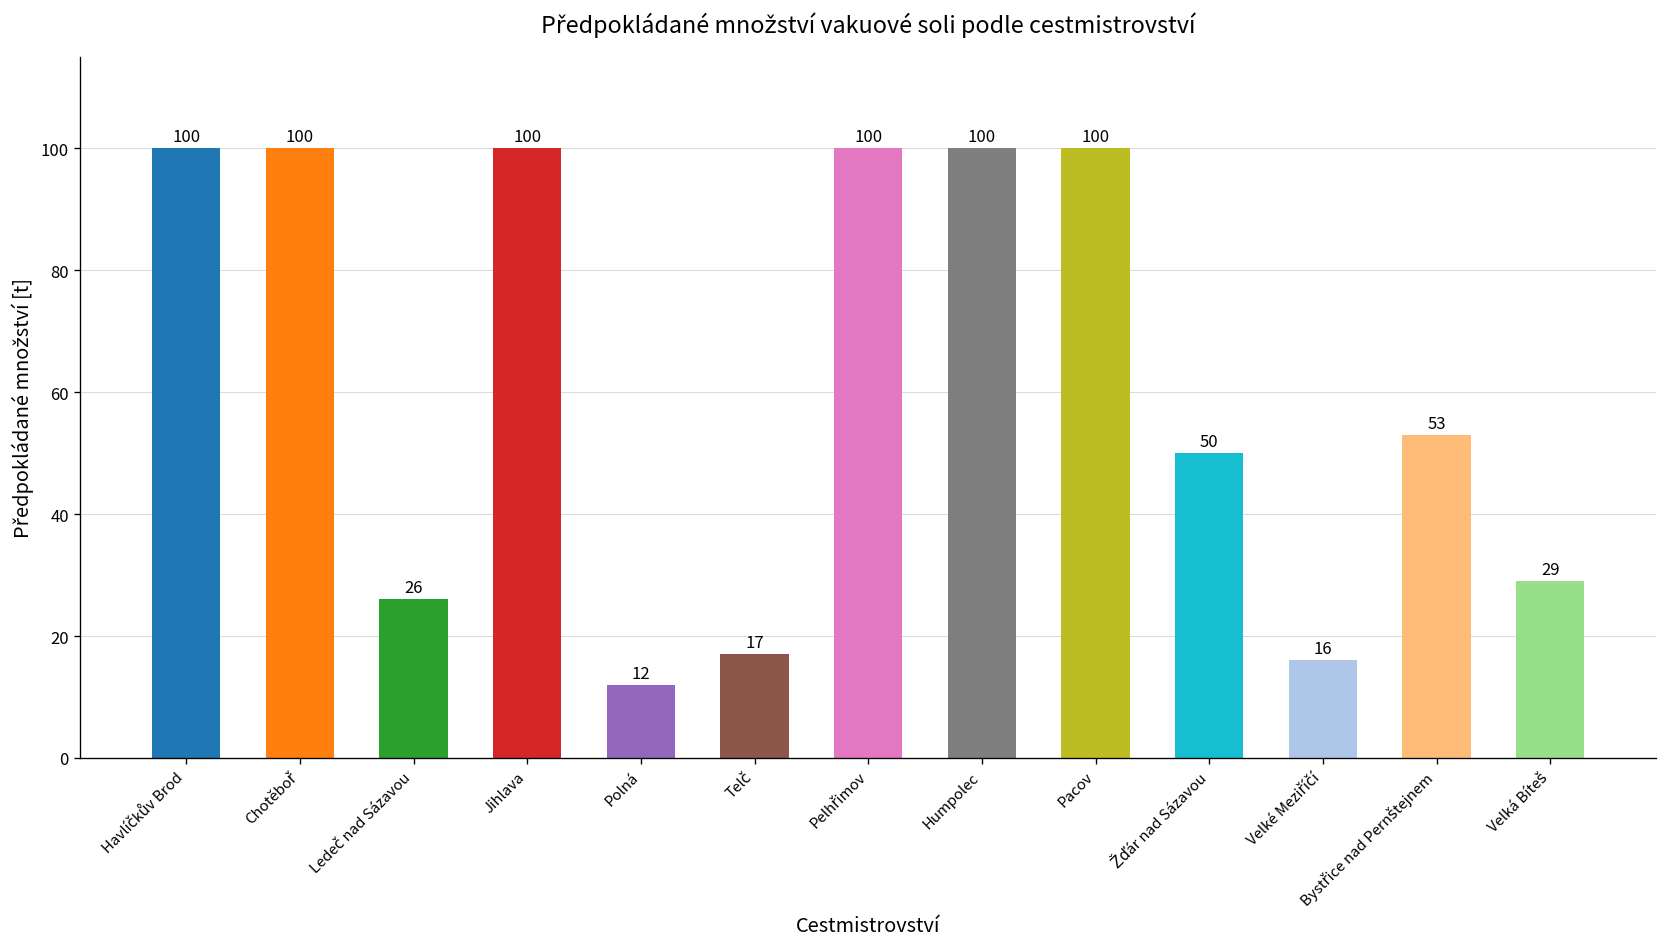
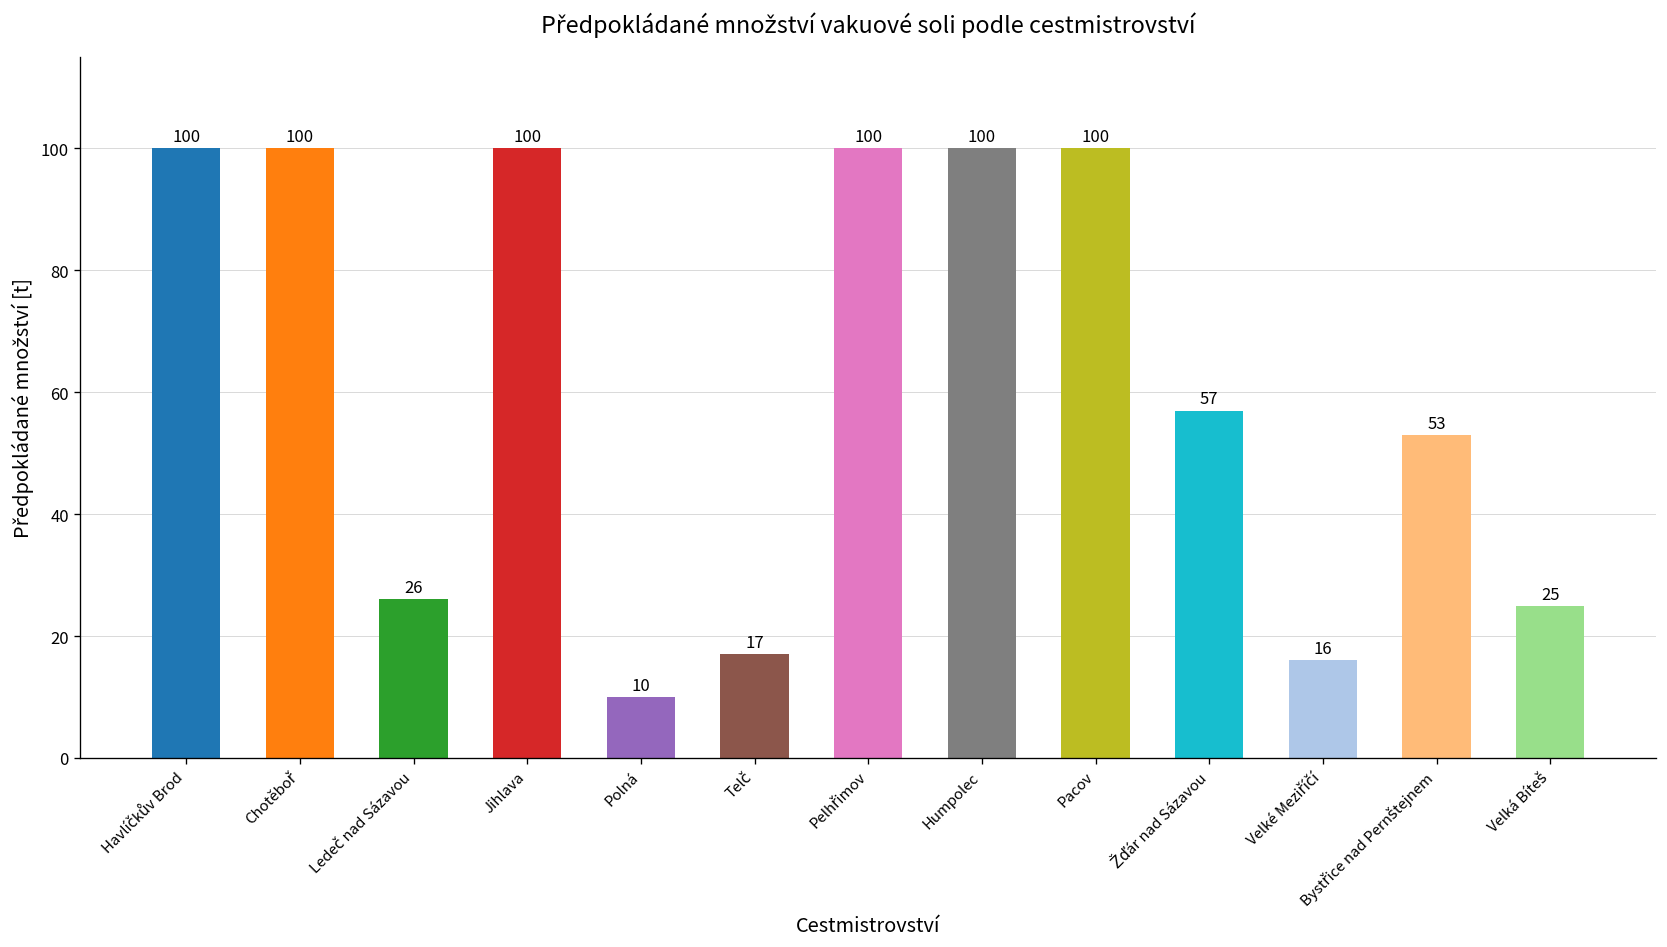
  {
    "Havlíčkův Brod": 100,
    "Chotěboř": 100,
    "Ledeč nad Sázavou": 26,
    "Jihlava": 100,
-   "Polná": 12,
+   "Polná": 10,
    "Telč": 17,
    "Pelhřimov": 100,
    "Humpolec": 100,
    "Pacov": 100,
-   "Žďár nad Sázavou": 50,
+   "Žďár nad Sázavou": 57,
    "Velké Meziříčí": 16,
    "Bystřice nad Pernštejnem": 53,
-   "Velká Bíteš": 29
+   "Velká Bíteš": 25
  }
